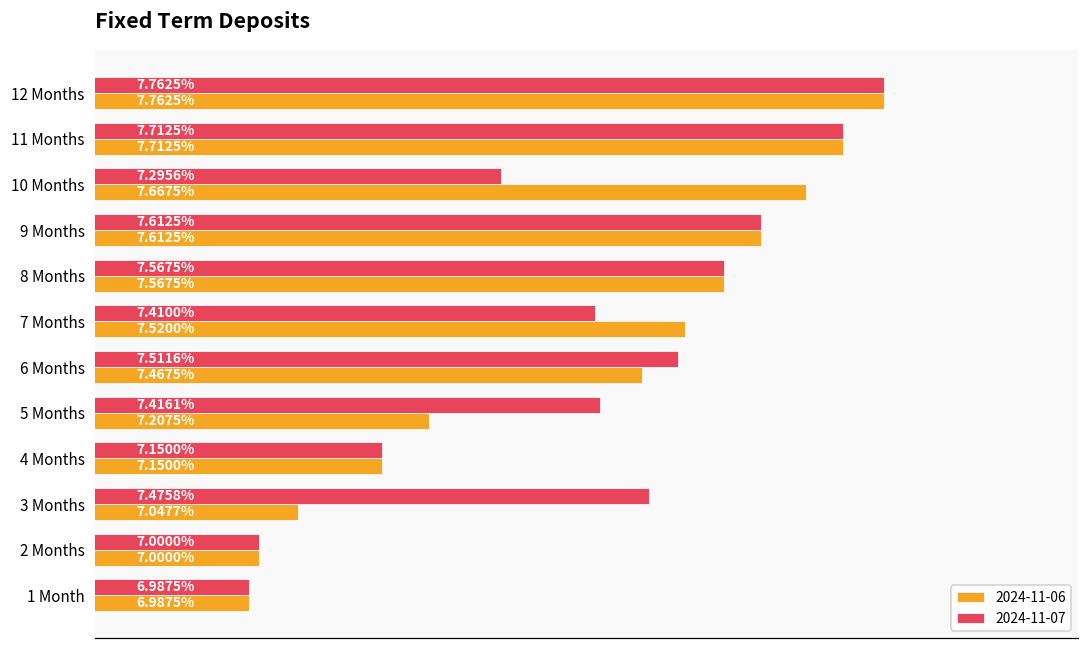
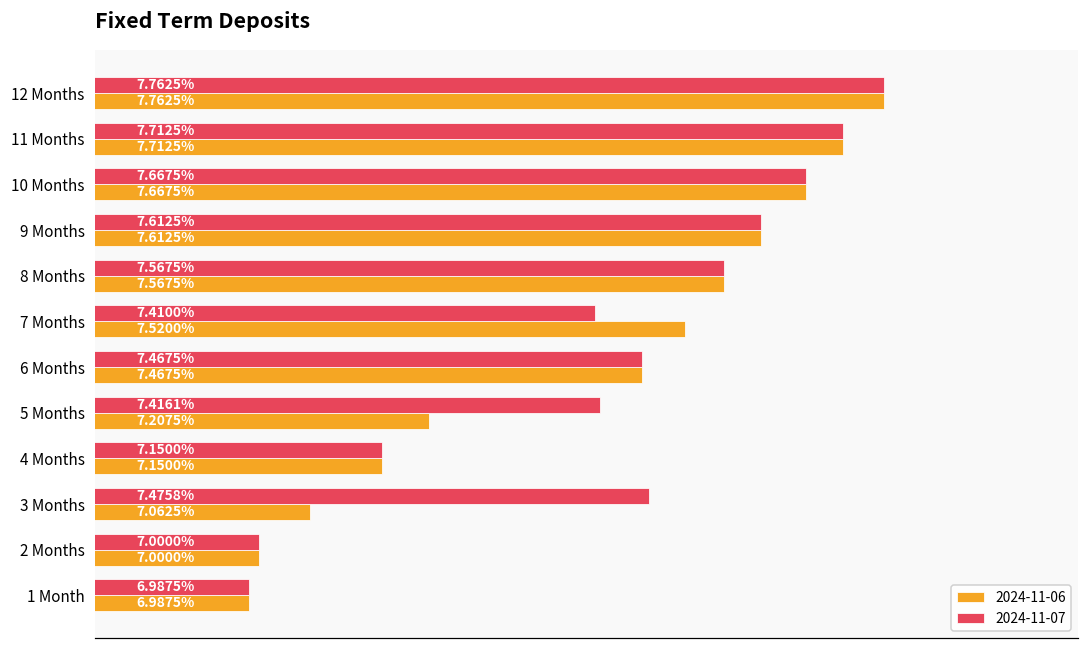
  {
    "2024-11-06": {
      "12 Months": "7.7625%",
      "11 Months": "7.7125%",
      "10 Months": "7.6675%",
      "9 Months": "7.6125%",
      "8 Months": "7.5675%",
      "7 Months": "7.5200%",
      "6 Months": "7.4675%",
      "5 Months": "7.2075%",
      "4 Months": "7.1500%",
-     "3 Months": "7.0477%",
+     "3 Months": "7.0625%",
      "2 Months": "7.0000%",
      "1 Month": "6.9875%"
    },
    "2024-11-07": {
      "12 Months": "7.7625%",
      "11 Months": "7.7125%",
-     "10 Months": "7.2956%",
+     "10 Months": "7.6675%",
      "9 Months": "7.6125%",
      "8 Months": "7.5675%",
      "7 Months": "7.4100%",
-     "6 Months": "7.5116%",
+     "6 Months": "7.4675%",
      "5 Months": "7.4161%",
      "4 Months": "7.1500%",
      "3 Months": "7.4758%",
      "2 Months": "7.0000%",
      "1 Month": "6.9875%"
    }
  }
